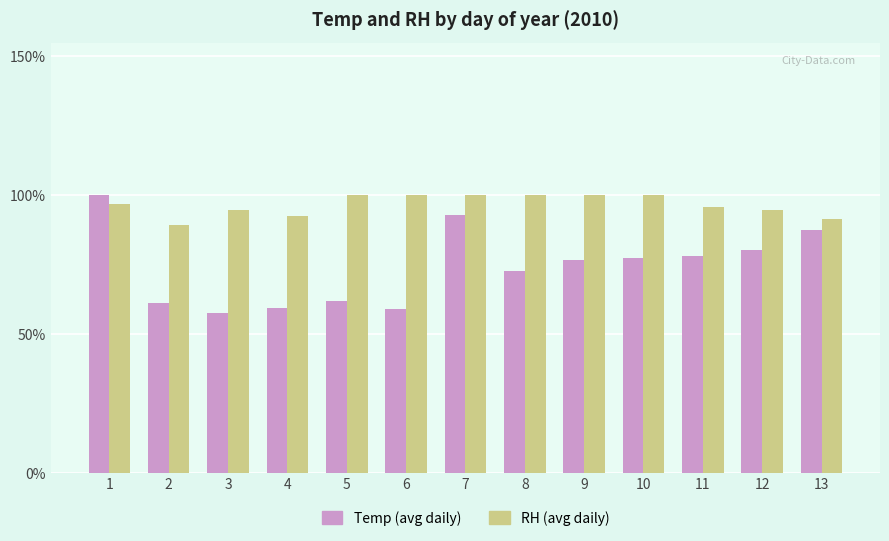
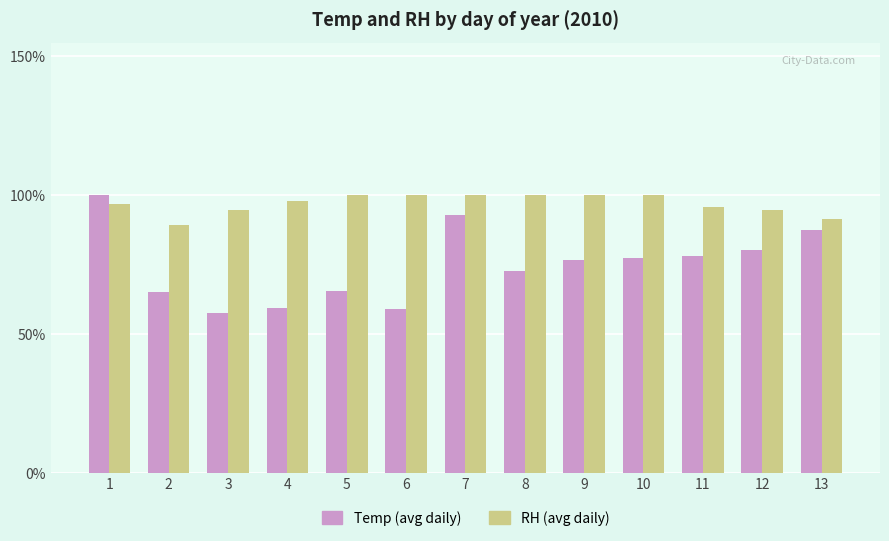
  {
    "Temp (avg daily)": {
      "1": "100%",
-     "2": "61%",
+     "2": "65%",
      "3": "58%",
      "4": "60%",
-     "5": "62%",
+     "5": "66%",
      "6": "59%",
      "7": "93%",
      "8": "73%",
      "9": "77%",
      "10": "77%",
      "11": "78%",
      "12": "80%",
      "13": "88%"
    },
    "RH (avg daily)": {
      "1": "97%",
      "2": "89%",
      "3": "95%",
-     "4": "92%",
+     "4": "98%",
      "5": "100%",
      "6": "100%",
      "7": "100%",
      "8": "100%",
      "9": "100%",
      "10": "100%",
      "11": "96%",
      "12": "95%",
      "13": "91%"
    }
  }
